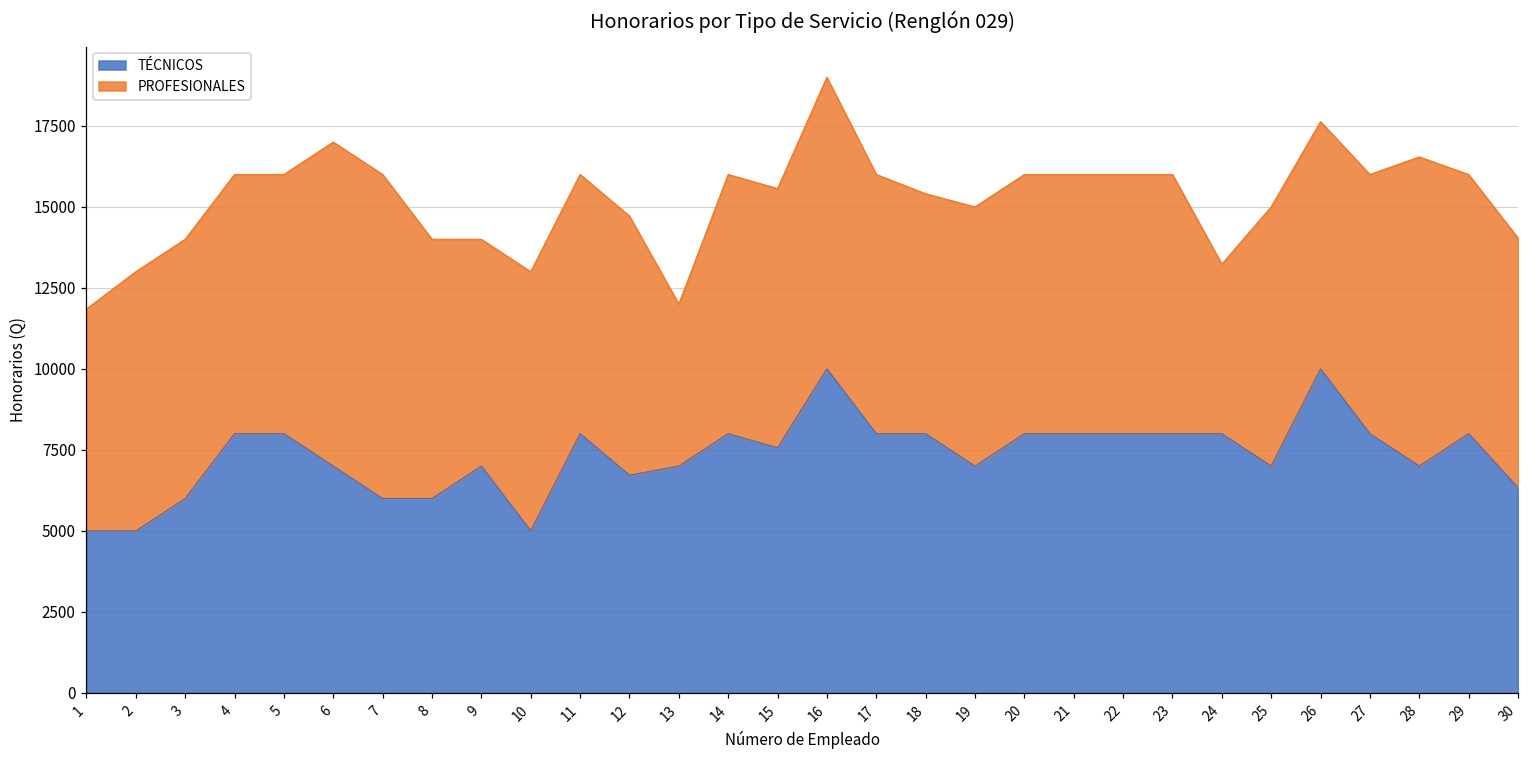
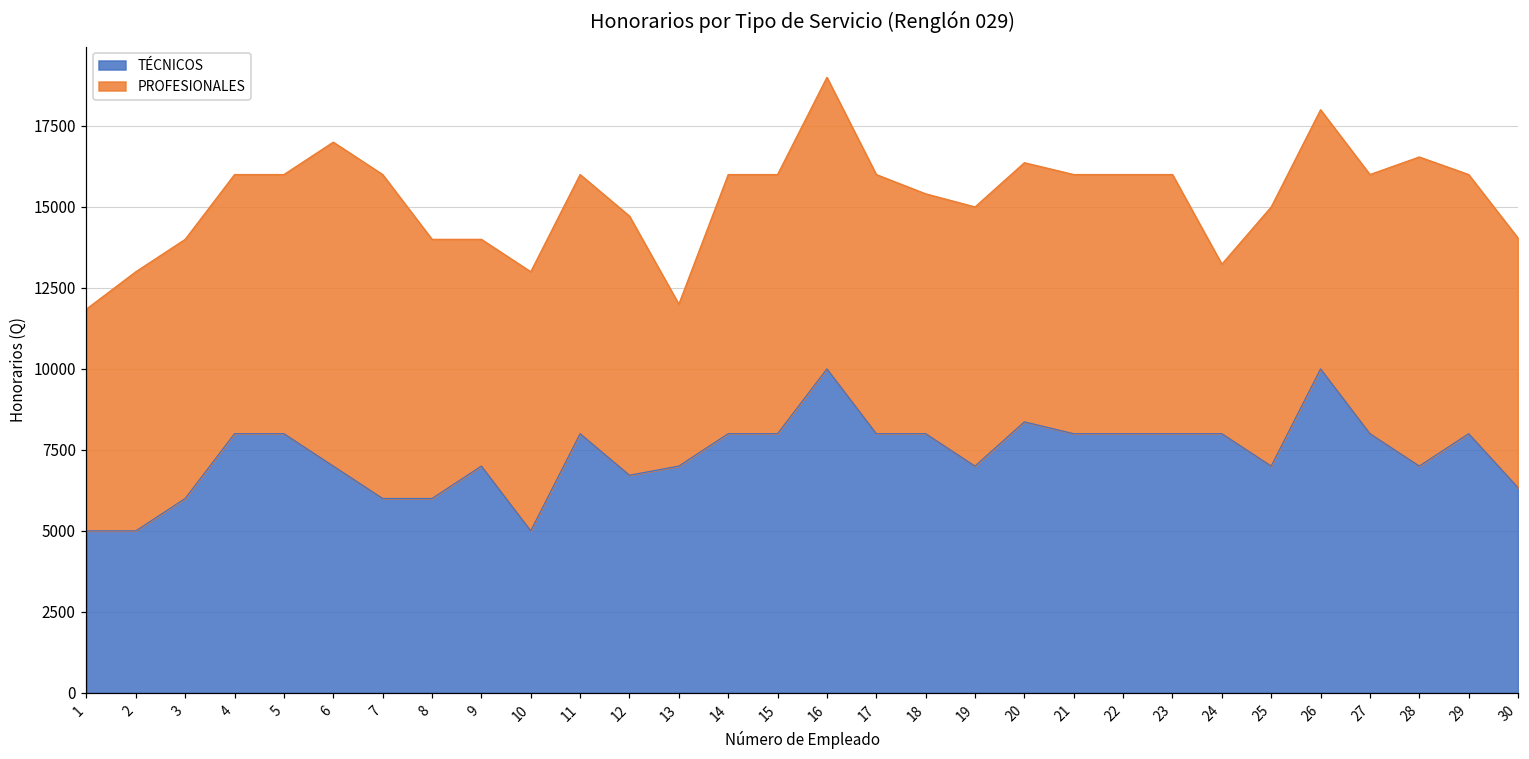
  {
    "TÉCNICOS": {
      "1": 5000,
      "2": 5000,
      "3": 6000,
      "4": 8000,
      "5": 8000,
      "6": 7000,
      "7": 6000,
      "8": 6000,
      "9": 7000,
      "10": 5000,
      "11": 8000,
      "12": 6700,
      "13": 7000,
      "14": 8000,
-     "15": 7600,
+     "15": 8000,
      "16": 10000,
      "17": 8000,
      "18": 8000,
      "19": 7000,
-     "20": 8000,
+     "20": 8400,
      "21": 8000,
      "22": 8000,
      "23": 8000,
      "24": 8000,
      "25": 7000,
      "26": 10000,
      "27": 8000,
      "28": 7000,
      "29": 8000,
      "30": 6300
    },
    "PROFESIONALES": {
      "1": 6800,
      "2": 8000,
      "3": 8000,
      "4": 8000,
      "5": 8000,
      "6": 10000,
      "7": 10000,
      "8": 8000,
      "9": 7000,
      "10": 8000,
      "11": 8000,
      "12": 8000,
      "13": 5000,
      "14": 8000,
      "15": 8000,
      "16": 9000,
      "17": 8000,
      "18": 7400,
      "19": 8000,
      "20": 8000,
      "21": 8000,
      "22": 8000,
      "23": 8000,
      "24": 5200,
      "25": 8000,
-     "26": 7600,
+     "26": 8000,
      "27": 8000,
      "28": 9500,
      "29": 8000,
      "30": 7700
    }
  }
